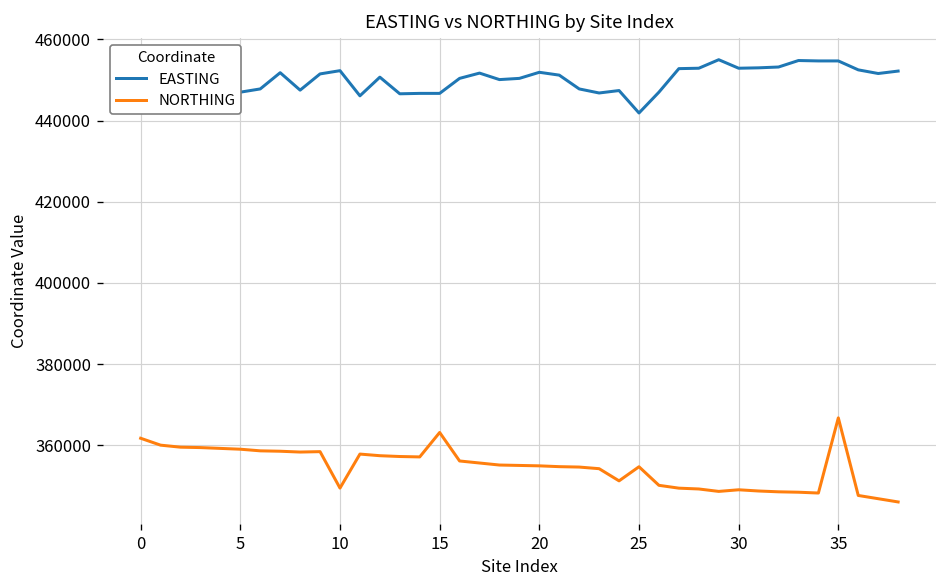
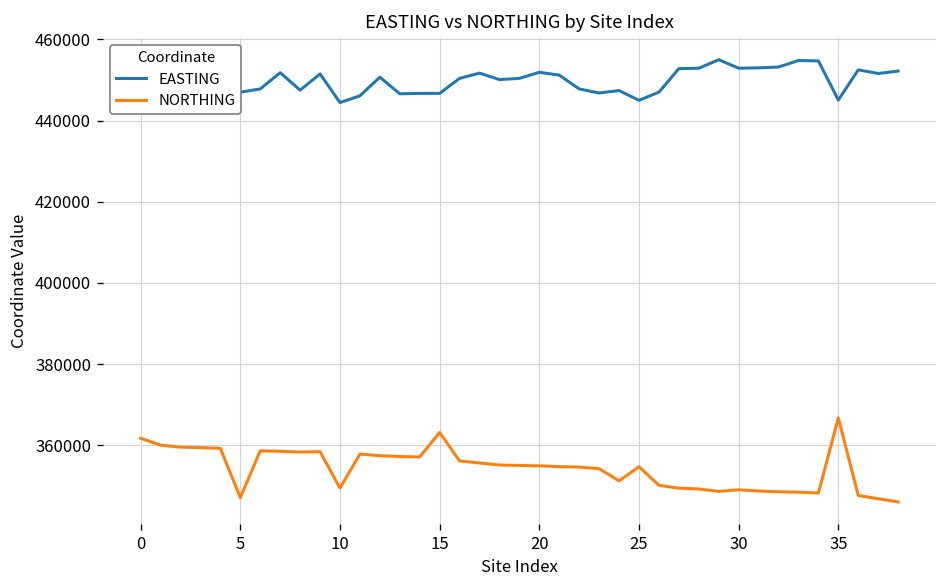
  {
    "EASTING": {
-     "10": 452000,
+     "10": 444000,
      "15": 447000,
      "20": 452000,
-     "25": 442000,
+     "25": 445000,
      "30": 453000,
-     "35": 455000
+     "35": 445000
    },
    "NORTHING": {
      "0": 362000,
-     "5": 359000,
+     "5": 347000,
      "10": 349000,
      "15": 363000,
      "20": 355000,
      "25": 355000,
      "30": 349000,
      "35": 367000
    }
  }
